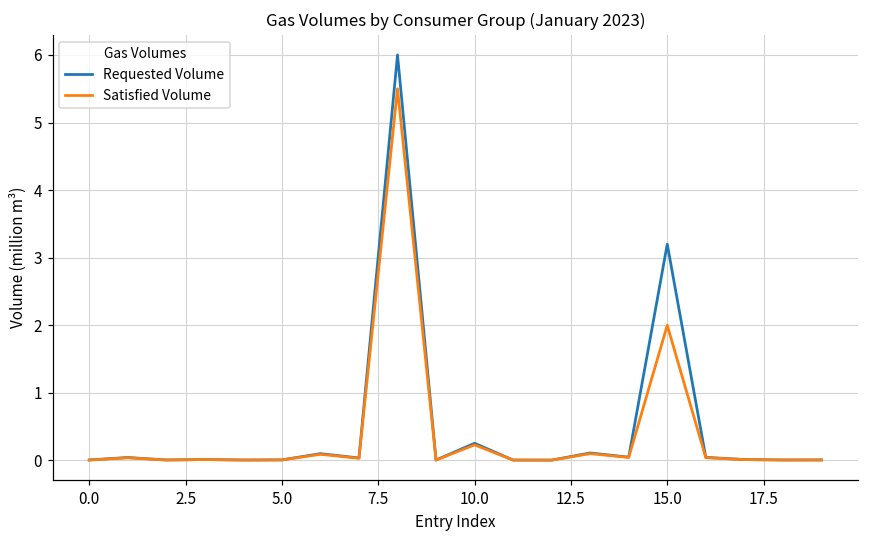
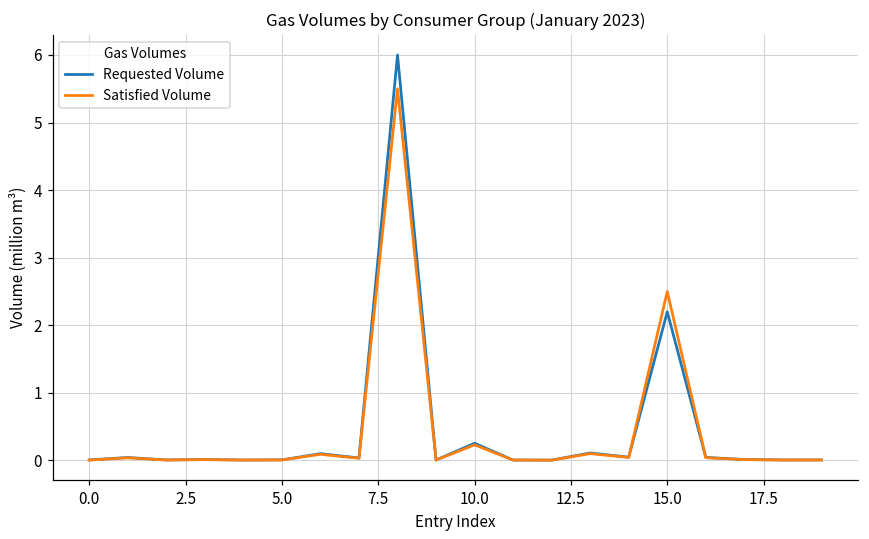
  {
    "Requested Volume": {
-     "15.0": 3.2
+     "15.0": 2.2
    },
    "Satisfied Volume": {
-     "15.0": 2.0
+     "15.0": 2.5
    }
  }
